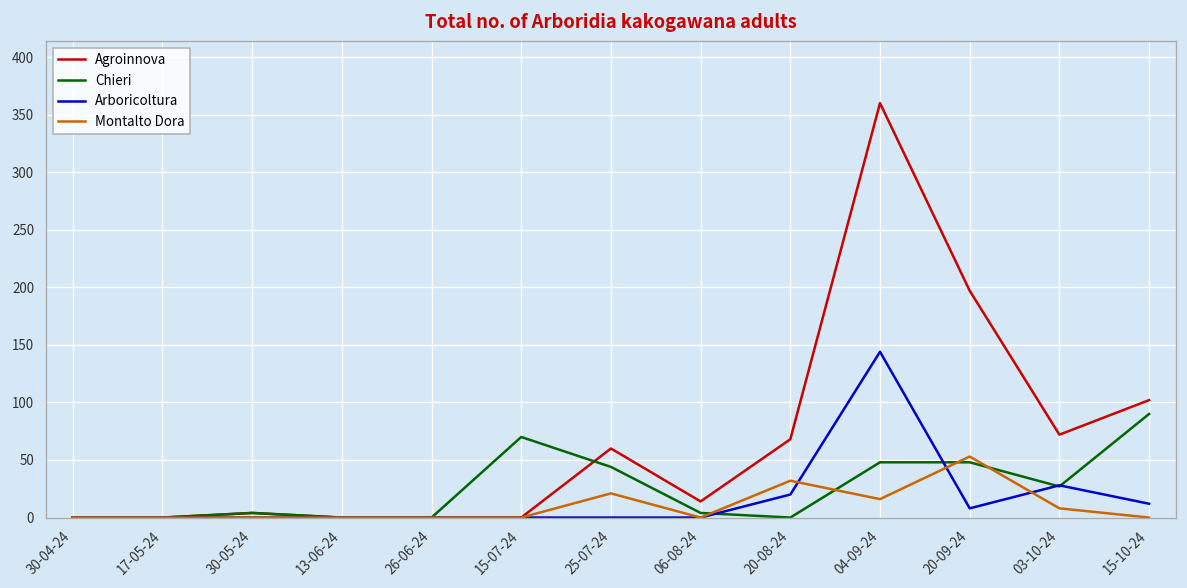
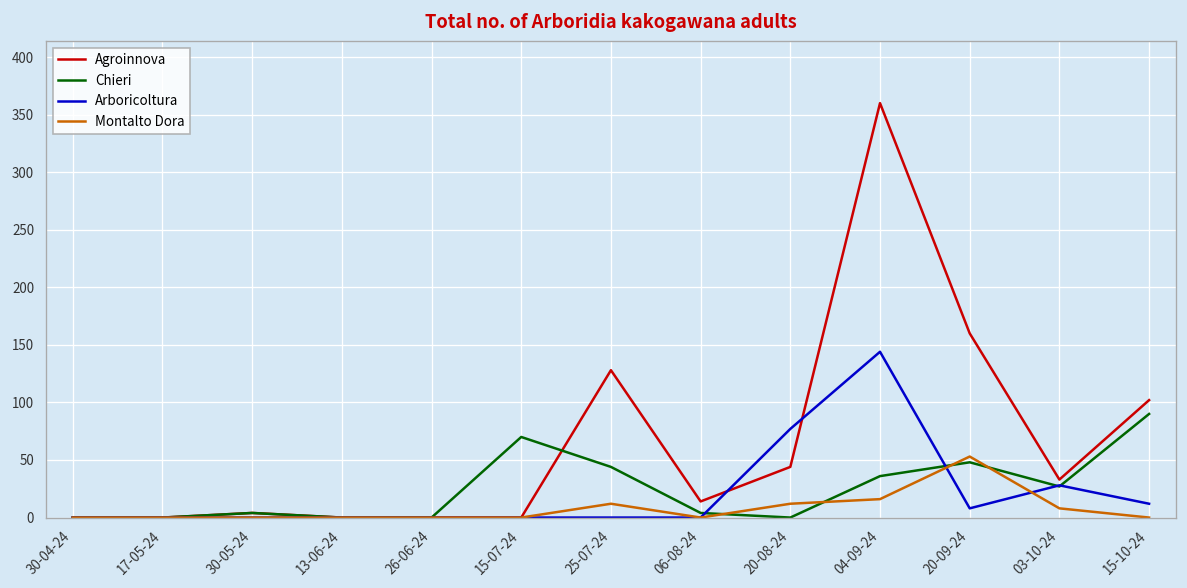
  {
    "Agroinnova": {
-     "25-07-24": 60,
+     "25-07-24": 130,
      "06-08-24": 10,
-     "20-08-24": 70,
+     "20-08-24": 40,
      "04-09-24": 360,
-     "20-09-24": 200,
-     "03-10-24": 70,
+     "20-09-24": 160,
+     "03-10-24": 30,
      "15-10-24": 100
    },
    "Chieri": {
      "15-07-24": 70,
      "25-07-24": 40,
      "06-08-24": 0,
      "20-08-24": 0,
-     "04-09-24": 50,
+     "04-09-24": 40,
      "20-09-24": 50,
      "15-10-24": 90
    },
    "Arboricoltura": {
      "25-07-24": 0,
-     "20-08-24": 20,
+     "20-08-24": 80,
      "04-09-24": 140,
      "20-09-24": 10,
      "15-10-24": 10
    },
    "Montalto Dora": {
-     "25-07-24": 20,
-     "20-08-24": 30,
+     "25-07-24": 10,
+     "20-08-24": 10,
      "04-09-24": 20,
      "20-09-24": 50,
      "03-10-24": 10,
      "15-10-24": 0
    }
  }
